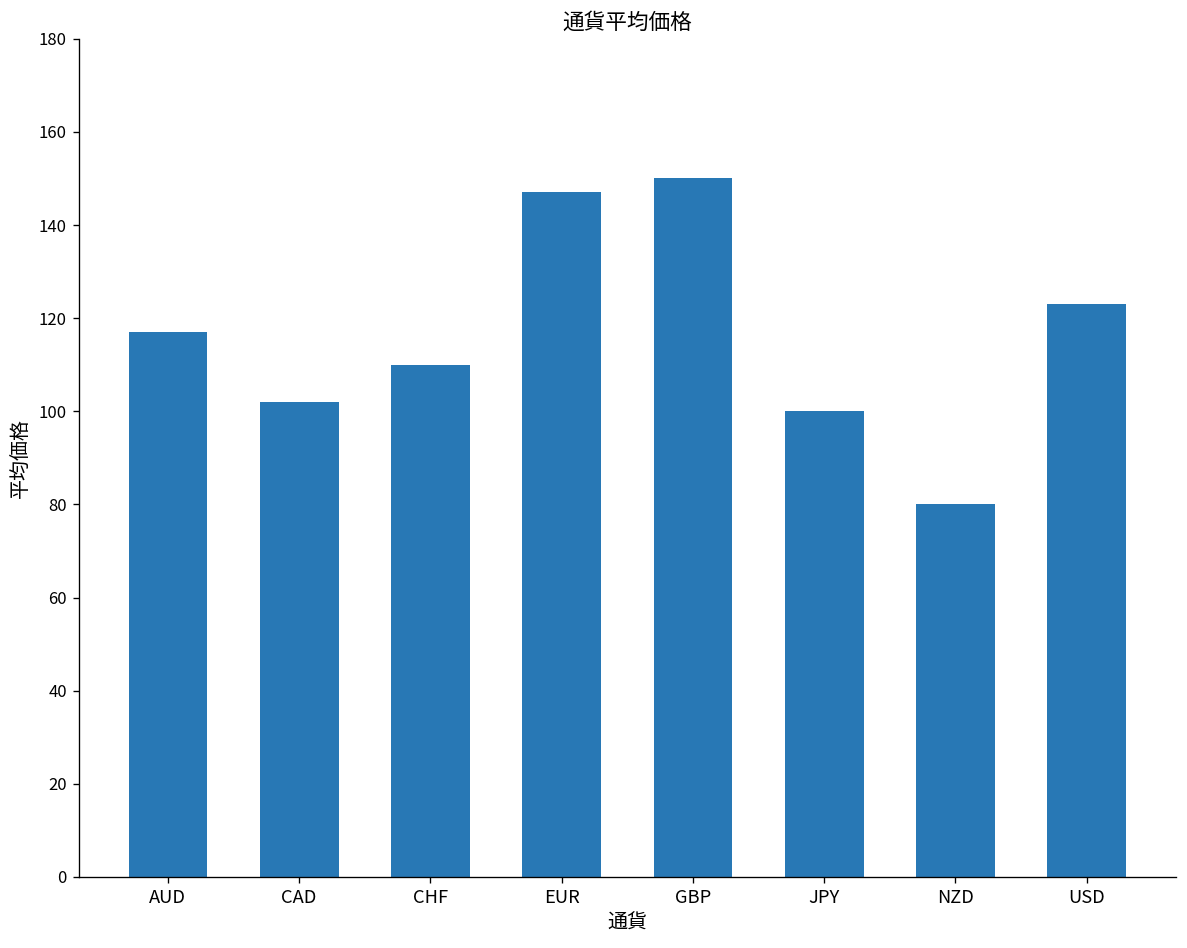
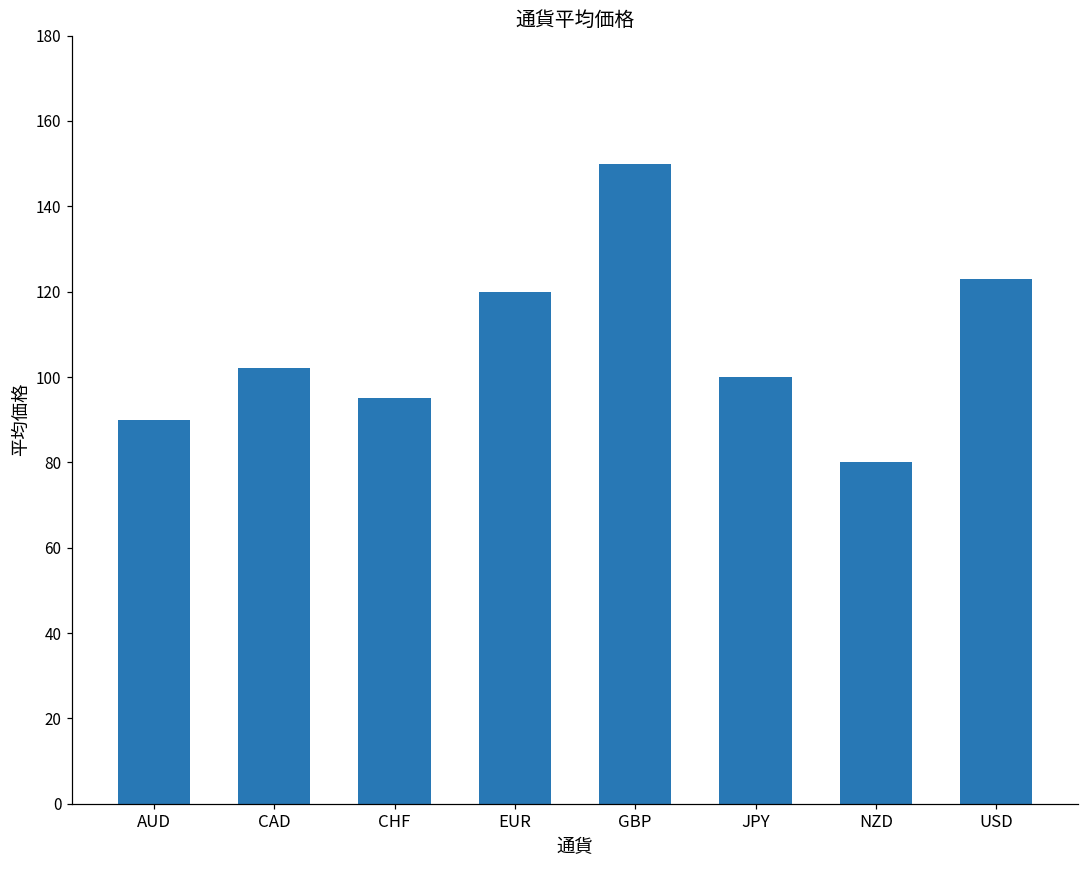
  {
-   "AUD": 117,
+   "AUD": 90,
    "CAD": 102,
-   "CHF": 110,
-   "EUR": 147,
+   "CHF": 95,
+   "EUR": 120,
    "GBP": 150,
    "JPY": 100,
    "NZD": 80,
    "USD": 123
  }
